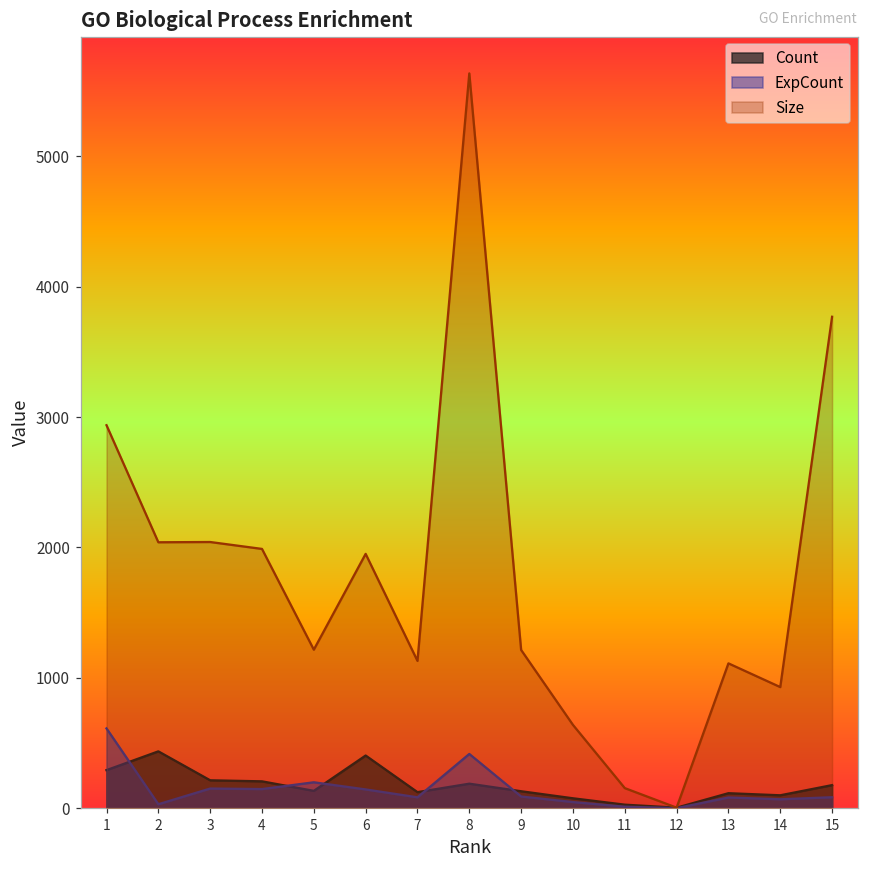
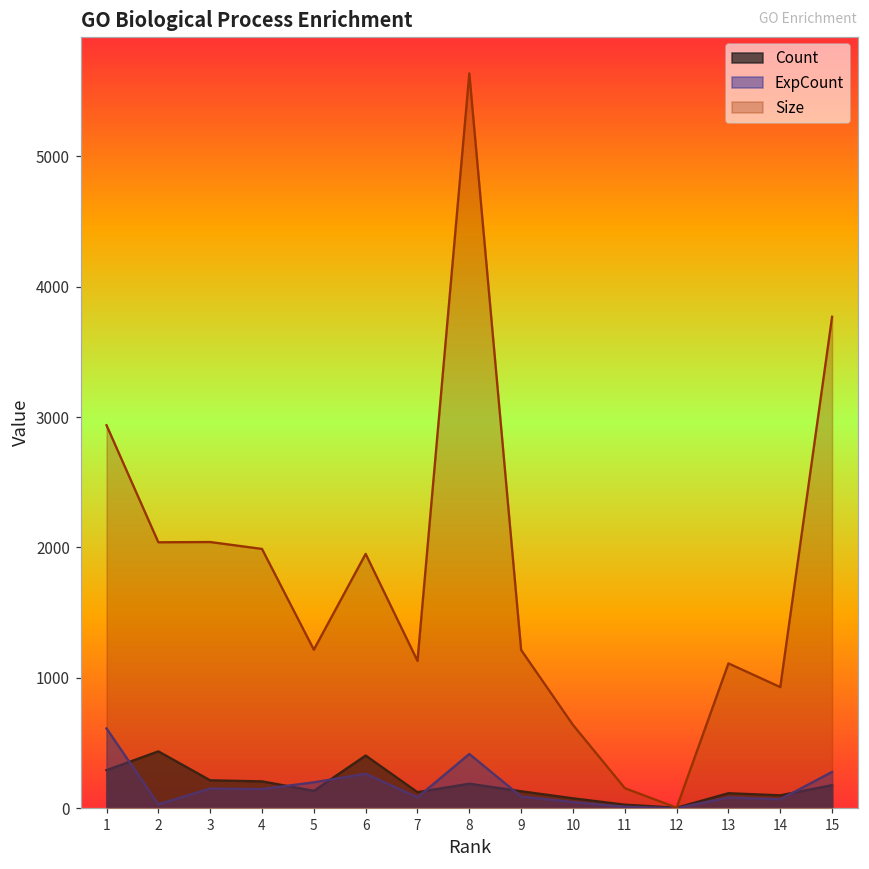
  {
    "Count": {
      "1": 290,
      "2": 440,
      "3": 210,
      "4": 210,
      "5": 130,
      "6": 400,
      "7": 120,
      "8": 190,
      "9": 130,
      "10": 80,
      "13": 120,
      "14": 100,
      "15": 180
    },
    "ExpCount": {
      "1": 610,
      "2": 30,
      "3": 150,
      "4": 150,
      "5": 200,
-     "6": 140,
+     "6": 260,
      "7": 80,
      "8": 420,
      "9": 90,
      "10": 50,
      "13": 80,
      "14": 70,
-     "15": 80
+     "15": 280
    },
    "Size": {
      "1": 2940,
      "2": 2040,
      "3": 2040,
      "4": 1990,
      "5": 1220,
      "6": 1950,
      "7": 1130,
      "8": 5640,
      "9": 1210,
      "10": 640,
      "11": 150,
      "13": 1110,
      "14": 930,
      "15": 3770
    }
  }
